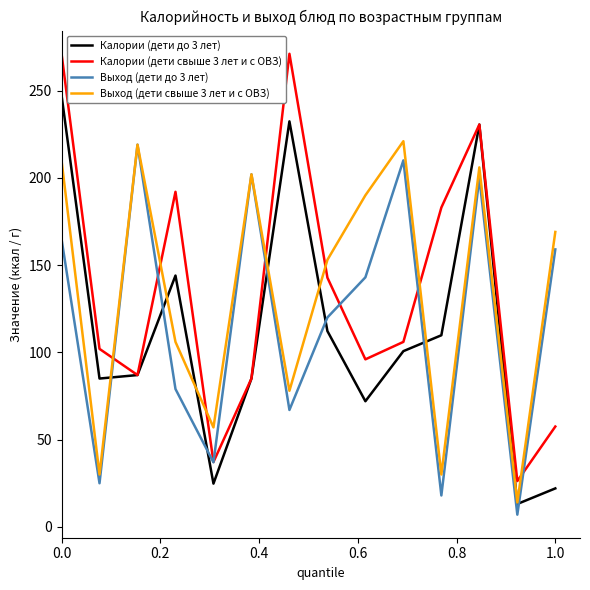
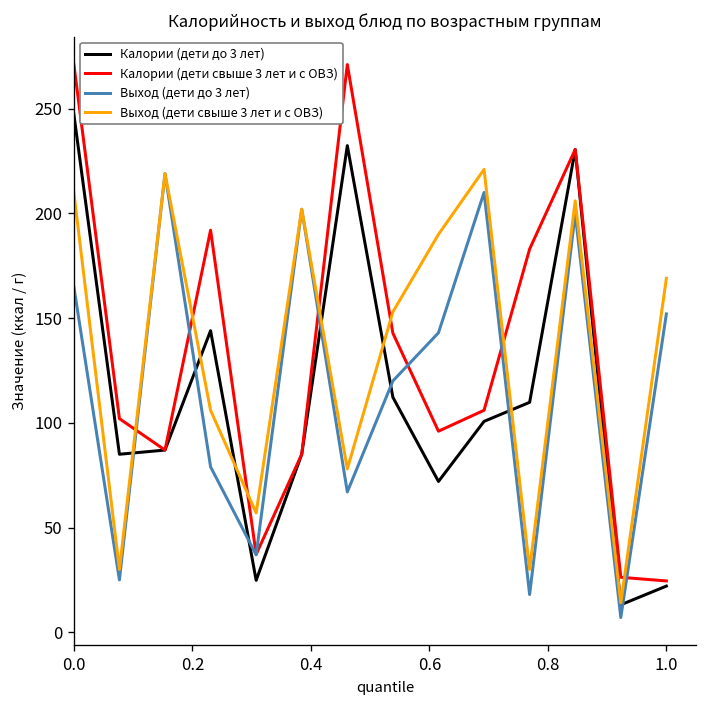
  {
    "Калории (дети до 3 лет)": {
      "0.0": 247,
      "1.0": 22
    },
    "Калории (дети свыше 3 лет и с ОВЗ)": {
      "0.0": 271,
-     "1.0": 58
+     "1.0": 25
    },
    "Выход (дети до 3 лет)": {
      "0.0": 165,
-     "1.0": 159
+     "1.0": 152
    },
    "Выход (дети свыше 3 лет и с ОВЗ)": {
      "0.0": 210,
      "1.0": 169
    }
  }
